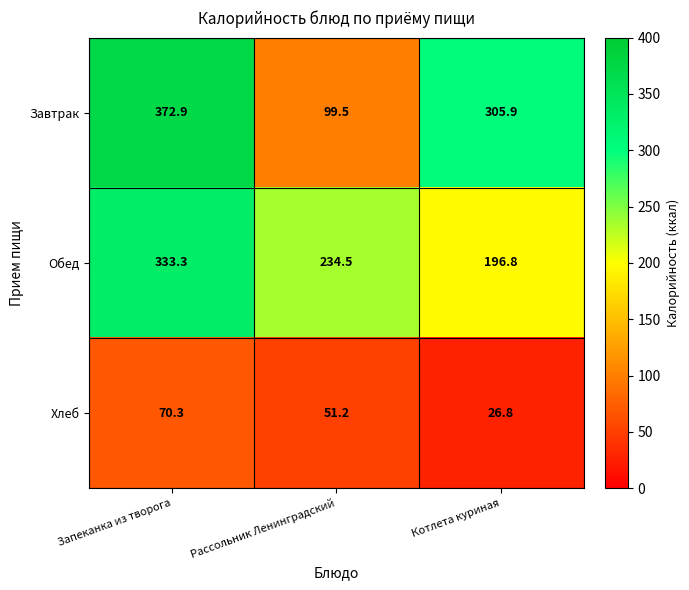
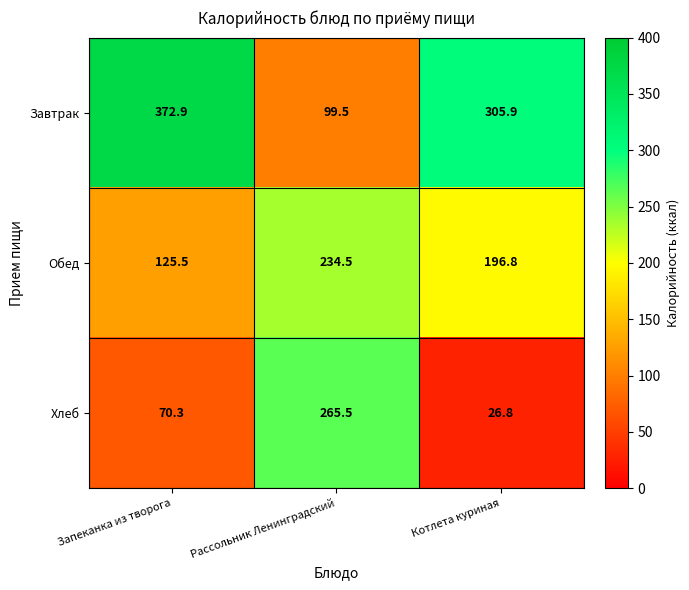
  {
    "Завтрак": {
      "Запеканка из творога": 372.9,
      "Рассольник Ленинградский": 99.5,
      "Котлета куриная": 305.9
    },
    "Обед": {
-     "Запеканка из творога": 333.3,
+     "Запеканка из творога": 125.5,
      "Рассольник Ленинградский": 234.5,
      "Котлета куриная": 196.8
    },
    "Хлеб": {
      "Запеканка из творога": 70.3,
-     "Рассольник Ленинградский": 51.2,
+     "Рассольник Ленинградский": 265.5,
      "Котлета куриная": 26.8
    }
  }
